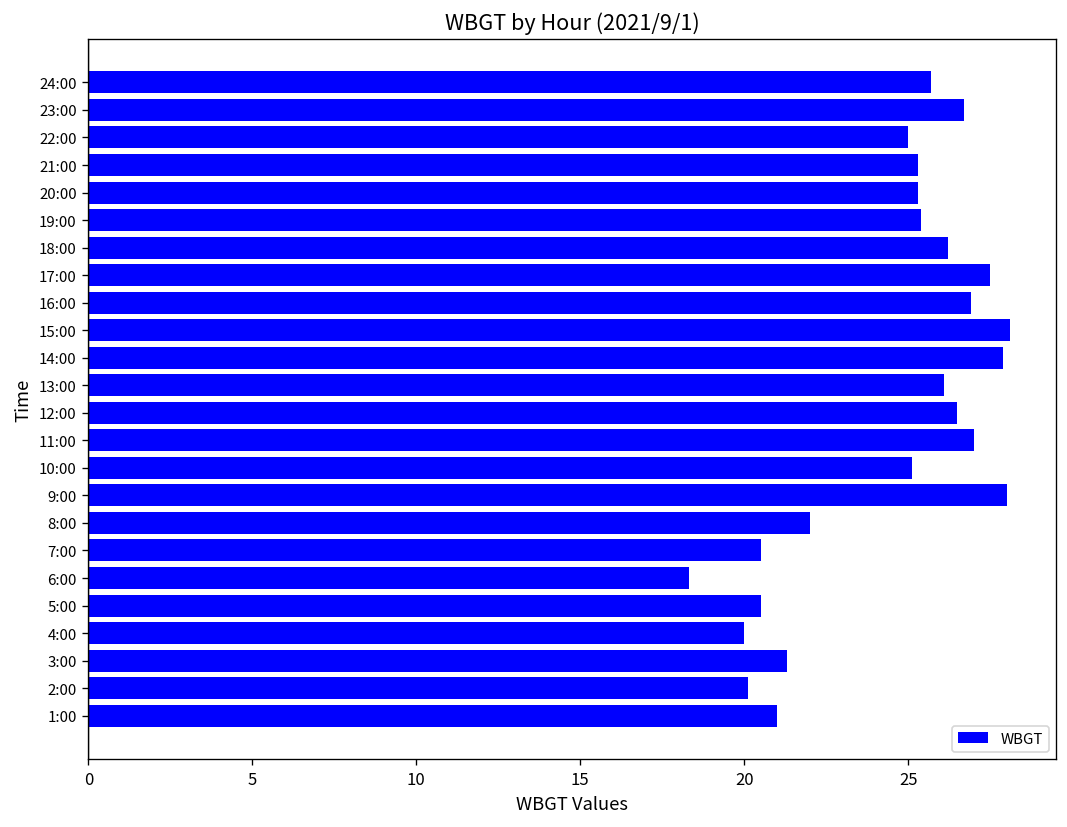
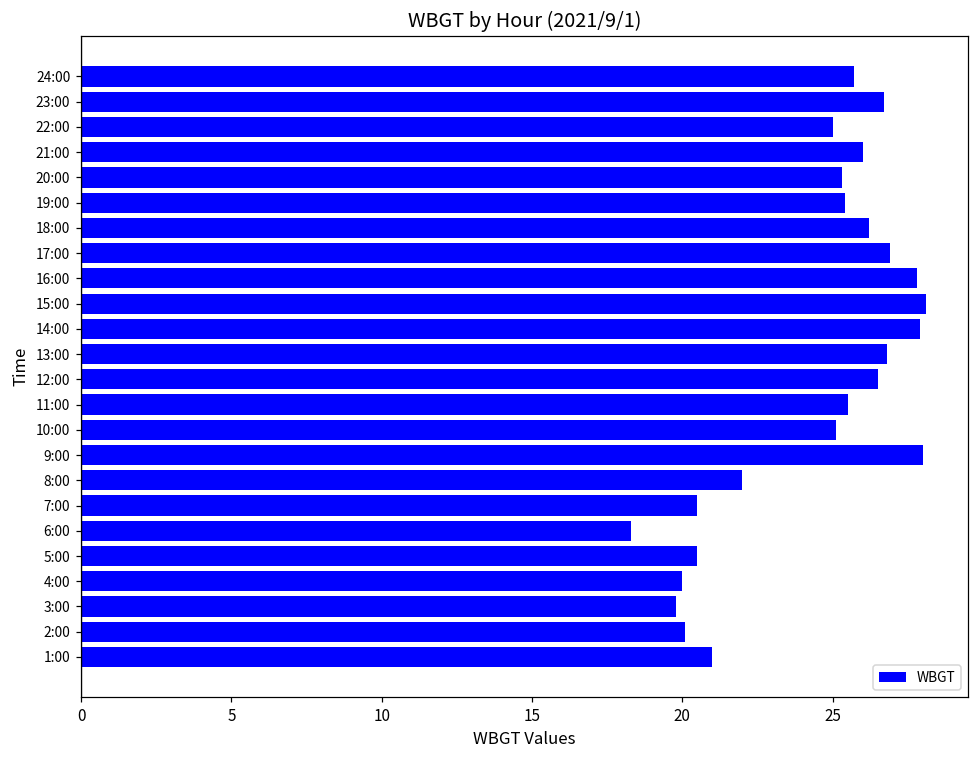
  {
    "24:00": 25.7,
    "23:00": 26.7,
    "22:00": 25.0,
-   "21:00": 25.3,
+   "21:00": 26.0,
    "20:00": 25.3,
    "19:00": 25.4,
    "18:00": 26.2,
-   "17:00": 27.5,
-   "16:00": 26.9,
+   "17:00": 26.9,
+   "16:00": 27.8,
    "15:00": 28.1,
    "14:00": 27.9,
-   "13:00": 26.1,
+   "13:00": 26.8,
    "12:00": 26.5,
-   "11:00": 27.0,
+   "11:00": 25.5,
    "10:00": 25.1,
    "9:00": 28.0,
    "8:00": 22.0,
    "7:00": 20.5,
    "6:00": 18.3,
    "5:00": 20.5,
    "4:00": 20.0,
-   "3:00": 21.3,
+   "3:00": 19.8,
    "2:00": 20.1,
    "1:00": 21.0
  }
